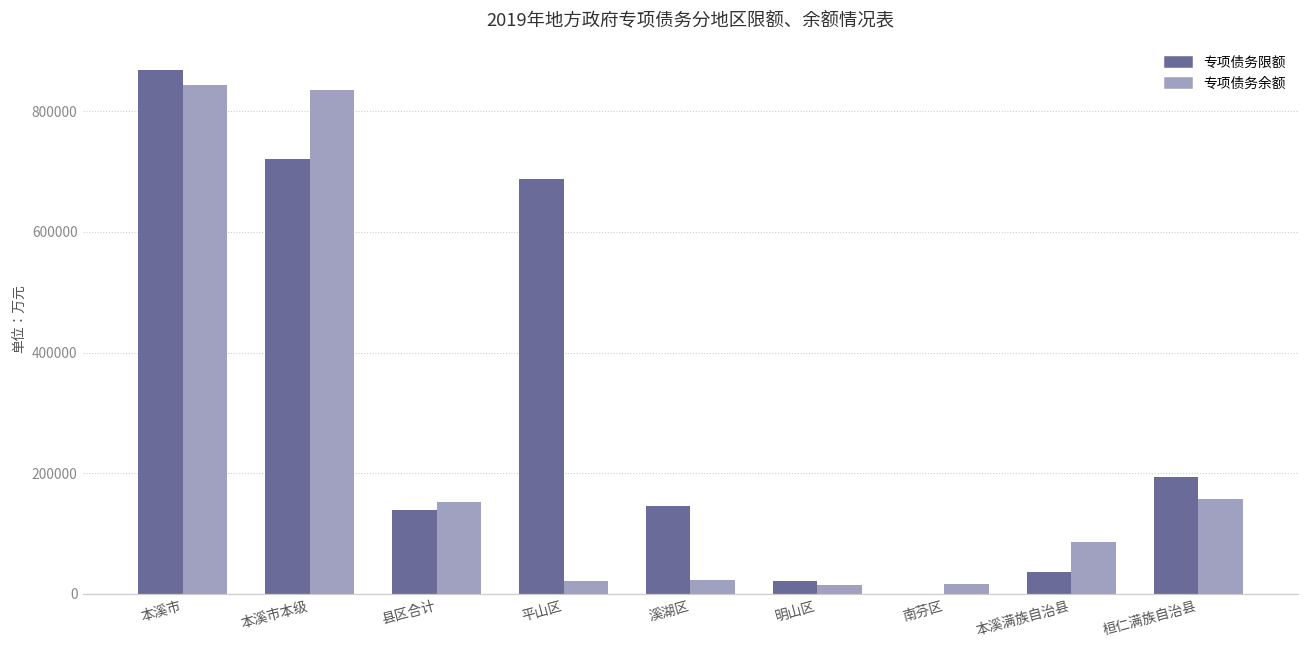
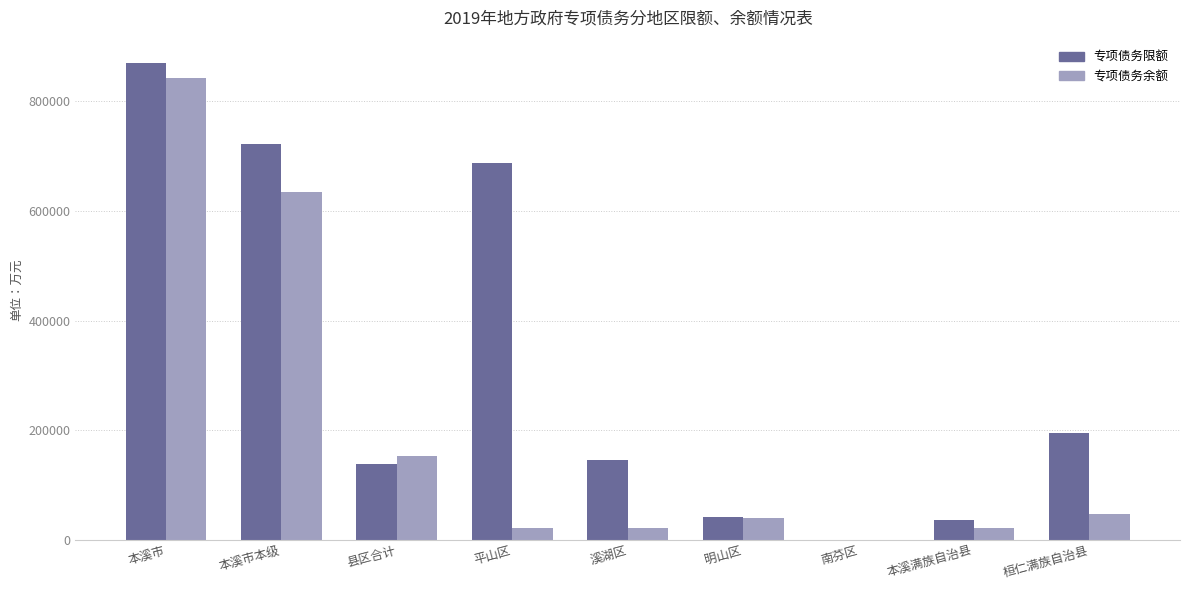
  {
    "专项债务限额": {
      "本溪市": 870000,
      "本溪市本级": 720000,
      "县区合计": 140000,
      "平山区": 690000,
      "溪湖区": 150000,
-     "明山区": 20000,
+     "明山区": 40000,
      "南芬区": 0,
      "本溪满族自治县": 40000,
      "桓仁满族自治县": 190000
    },
    "专项债务余额": {
      "本溪市": 840000,
-     "本溪市本级": 830000,
+     "本溪市本级": 630000,
      "县区合计": 150000,
      "平山区": 20000,
      "溪湖区": 20000,
-     "明山区": 10000,
-     "南芬区": 20000,
-     "本溪满族自治县": 90000,
-     "桓仁满族自治县": 160000
+     "明山区": 40000,
+     "南芬区": 0,
+     "本溪满族自治县": 20000,
+     "桓仁满族自治县": 50000
    }
  }
